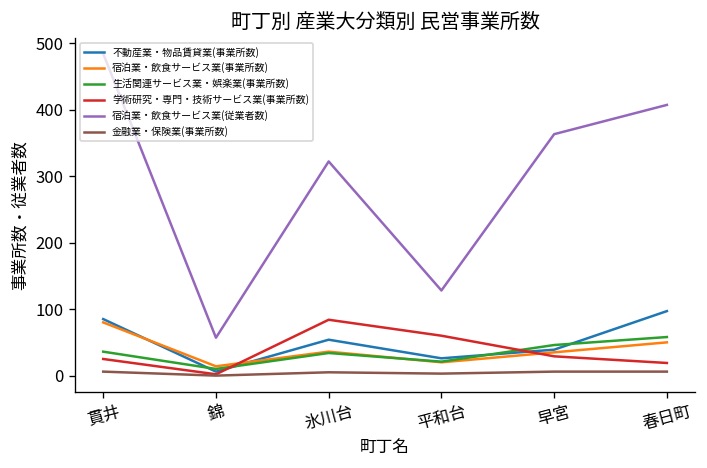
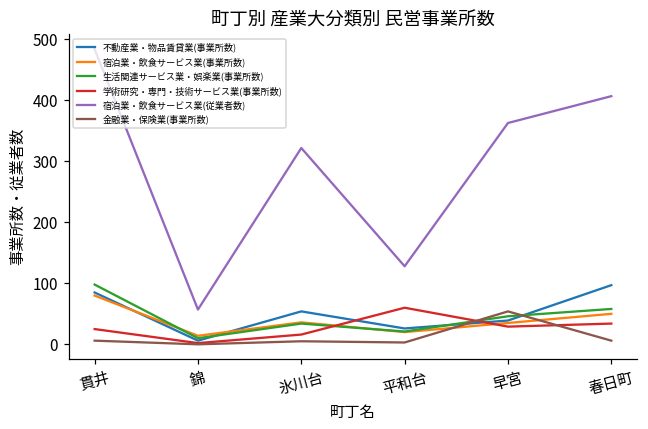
  {
    "不動産業・物品賃貸業(事業所数)": {
      "貫井": 90,
      "氷川台": 50,
      "平和台": 30,
      "春日町": 100
    },
    "宿泊業・飲食サービス業(事業所数)": {
      "貫井": 80,
      "春日町": 50
    },
    "生活関連サービス業・娯楽業(事業所数)": {
-     "貫井": 40,
+     "貫井": 100,
      "早宮": 50,
      "春日町": 60
    },
    "学術研究・専門・技術サービス業(事業所数)": {
      "貫井": 30,
-     "氷川台": 80,
+     "氷川台": 20,
      "平和台": 60,
      "早宮": 30,
-     "春日町": 20
+     "春日町": 30
    },
    "宿泊業・飲食サービス業(従業者数)": {
      "錦": 60,
      "氷川台": 320,
      "平和台": 130,
      "早宮": 360,
      "春日町": 410
    },
    "金融業・保険業(事業所数)": {
      "貫井": 10,
      "氷川台": 10,
      "平和台": 0,
-     "早宮": 10,
+     "早宮": 50,
      "春日町": 10
    }
  }
